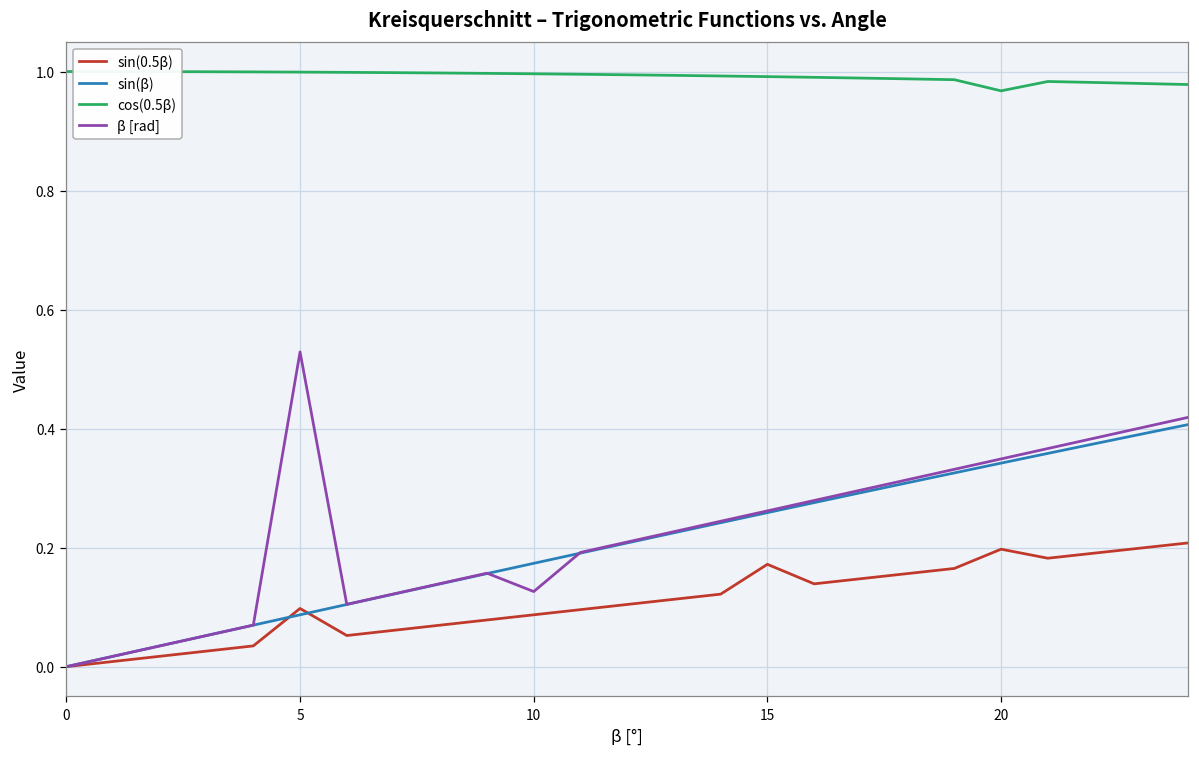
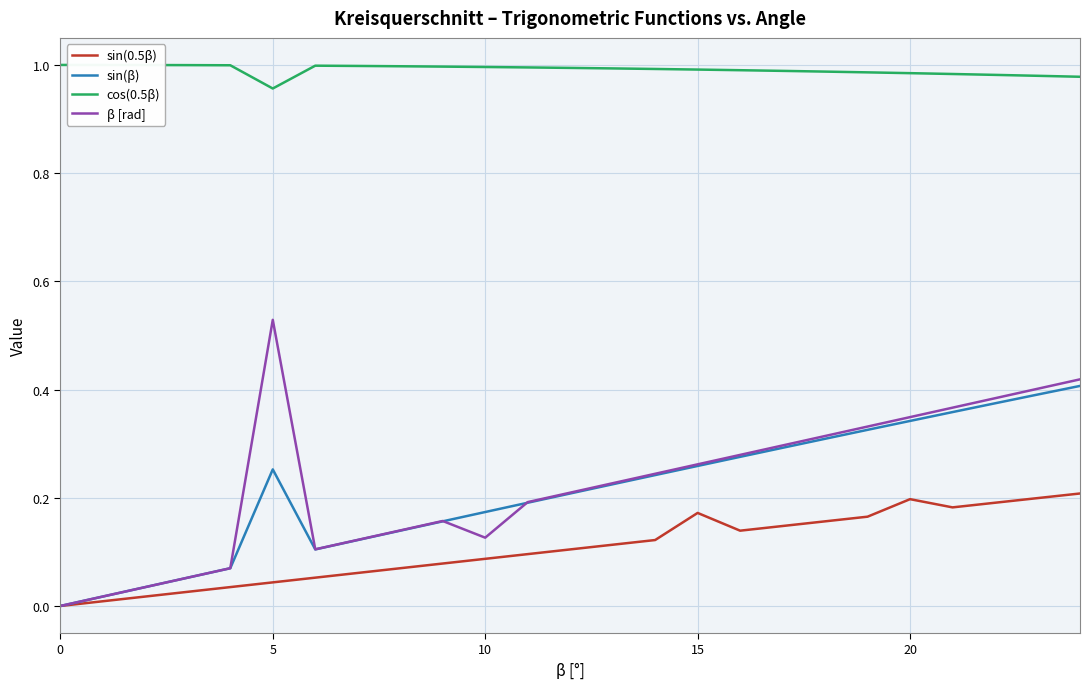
  {
    "sin(0.5β)": {
-     "5": 0.10,
+     "5": 0.04,
      "10": 0.09,
      "15": 0.17,
      "20": 0.20
    },
    "sin(β)": {
-     "5": 0.09,
+     "5": 0.25,
      "10": 0.17,
      "20": 0.34
    },
    "cos(0.5β)": {
      "0": 1.00,
-     "5": 1.00,
+     "5": 0.96,
      "10": 1.00,
      "15": 0.99,
-     "20": 0.97
+     "20": 0.98
    },
    "β [rad]": {
      "5": 0.53,
      "10": 0.13,
      "20": 0.35
    }
  }
